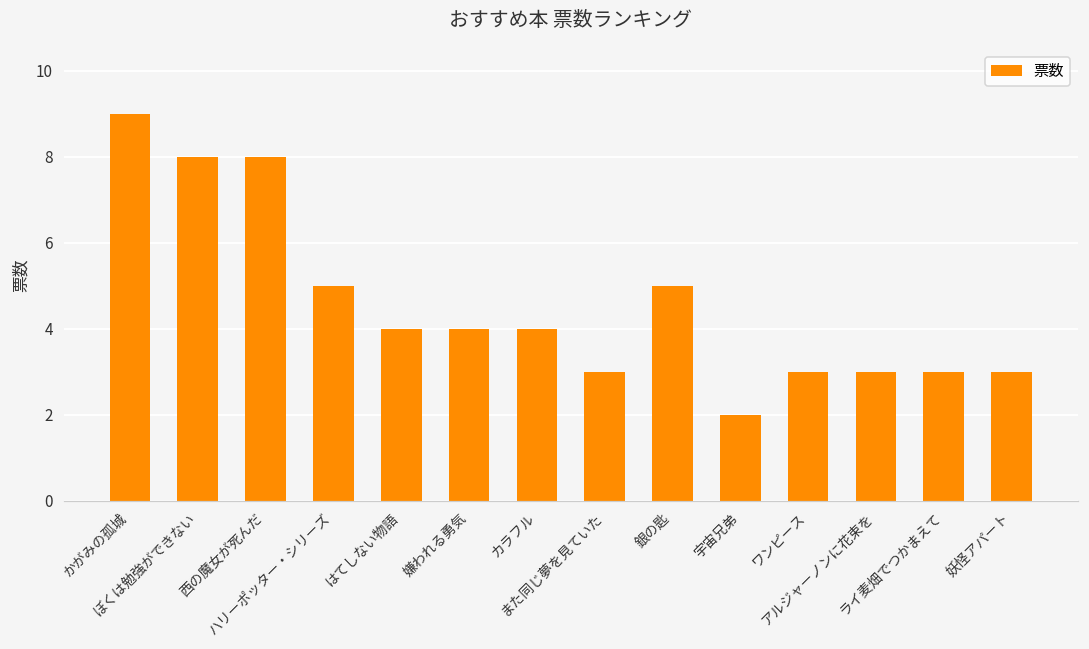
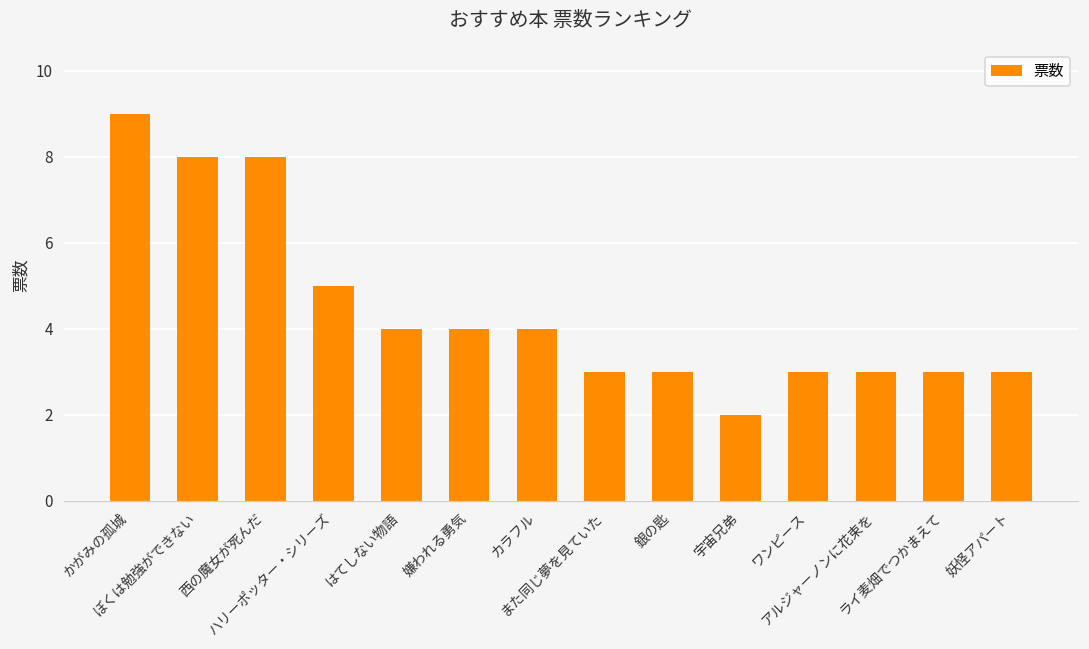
  {
    "かがみの孤城": 9,
    "ぼくは勉強ができない": 8,
    "西の魔女が死んだ": 8,
    "ハリーポッター・シリーズ": 5,
    "はてしない物語": 4,
    "嫌われる勇気": 4,
    "カラフル": 4,
    "また同じ夢を見ていた": 3,
-   "銀の匙": 5,
+   "銀の匙": 3,
    "宇宙兄弟": 2,
    "ワンピース": 3,
    "アルジャーノンに花束を": 3,
    "ライ麦畑でつかまえて": 3,
    "妖怪アパート": 3
  }
